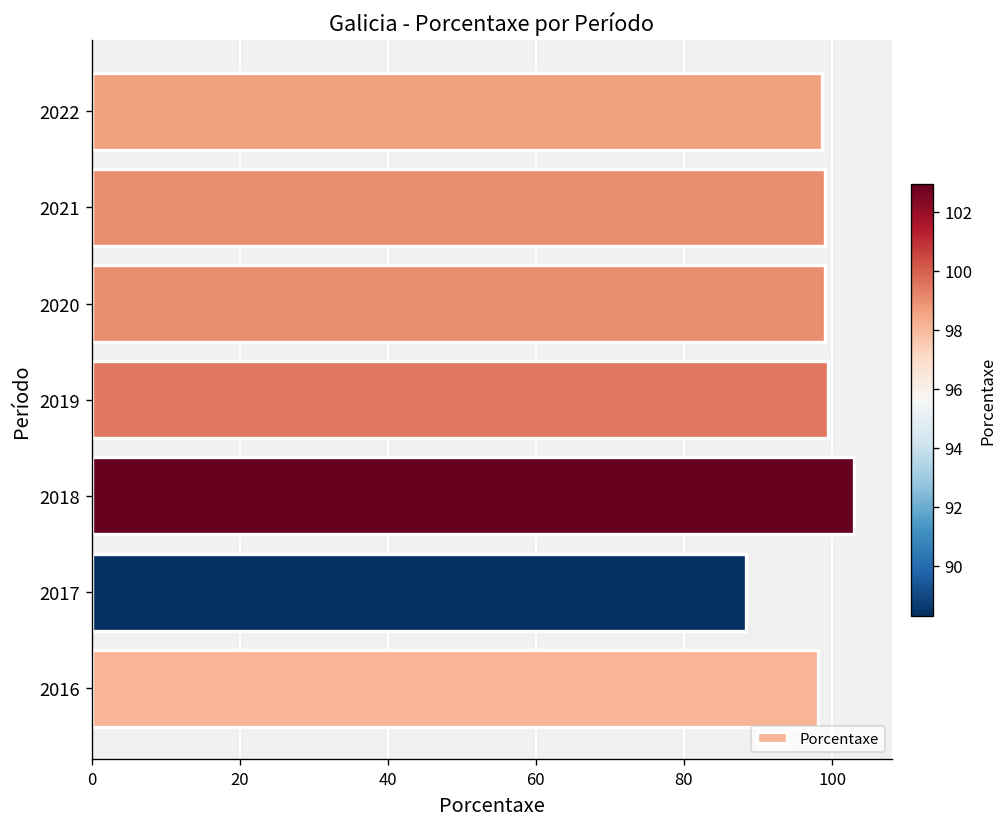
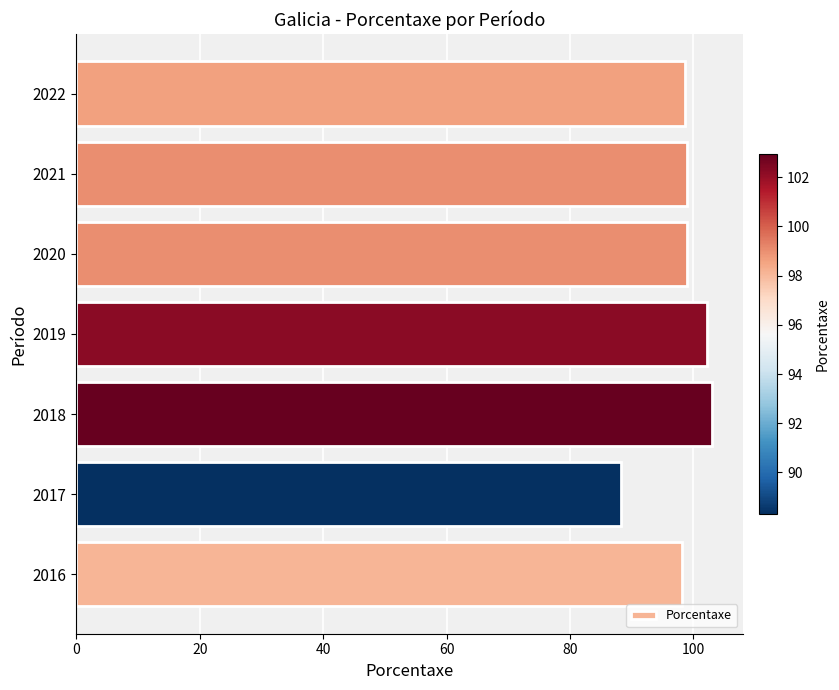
  {
    "2022": 99,
    "2021": 99,
    "2020": 99,
-   "2019": 99,
+   "2019": 102,
    "2018": 103,
    "2017": 88,
    "2016": 98
  }
